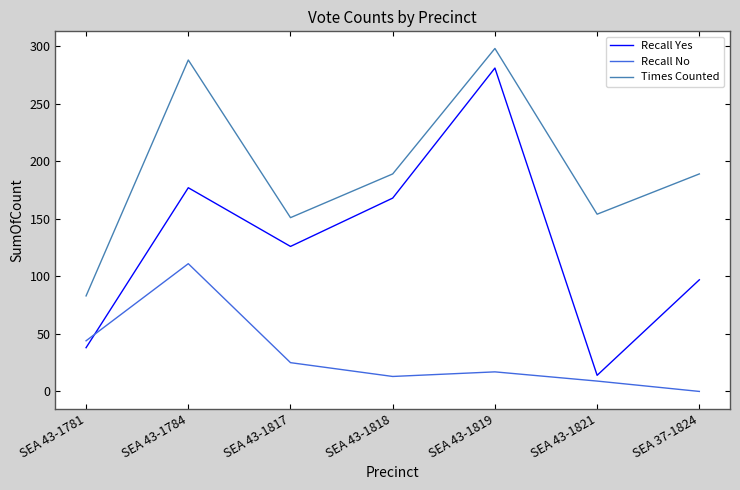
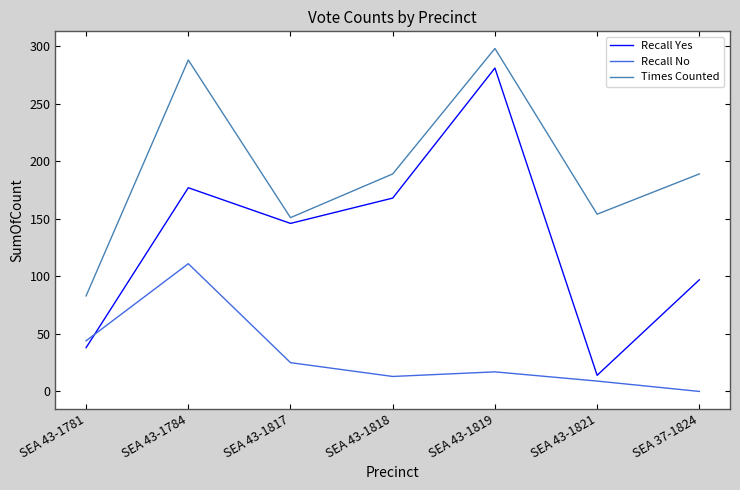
  {
    "Recall Yes": {
      "SEA 43-1781": 38,
      "SEA 43-1784": 177,
-     "SEA 43-1817": 126,
+     "SEA 43-1817": 146,
      "SEA 43-1818": 168,
      "SEA 43-1819": 281,
      "SEA 43-1821": 14,
      "SEA 37-1824": 97
    }
  }
